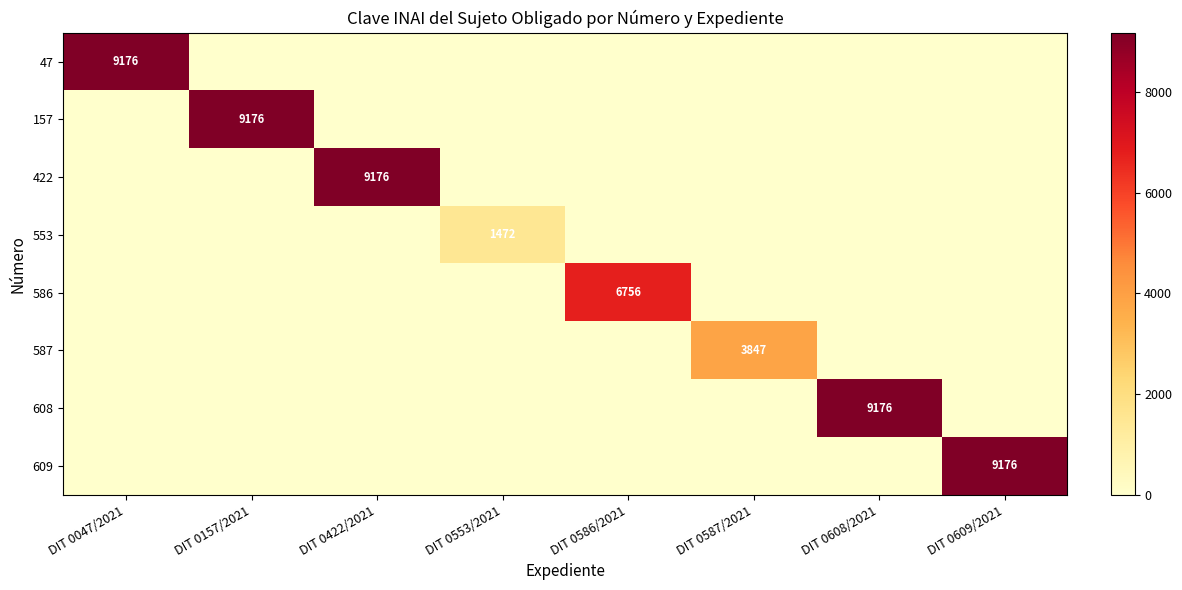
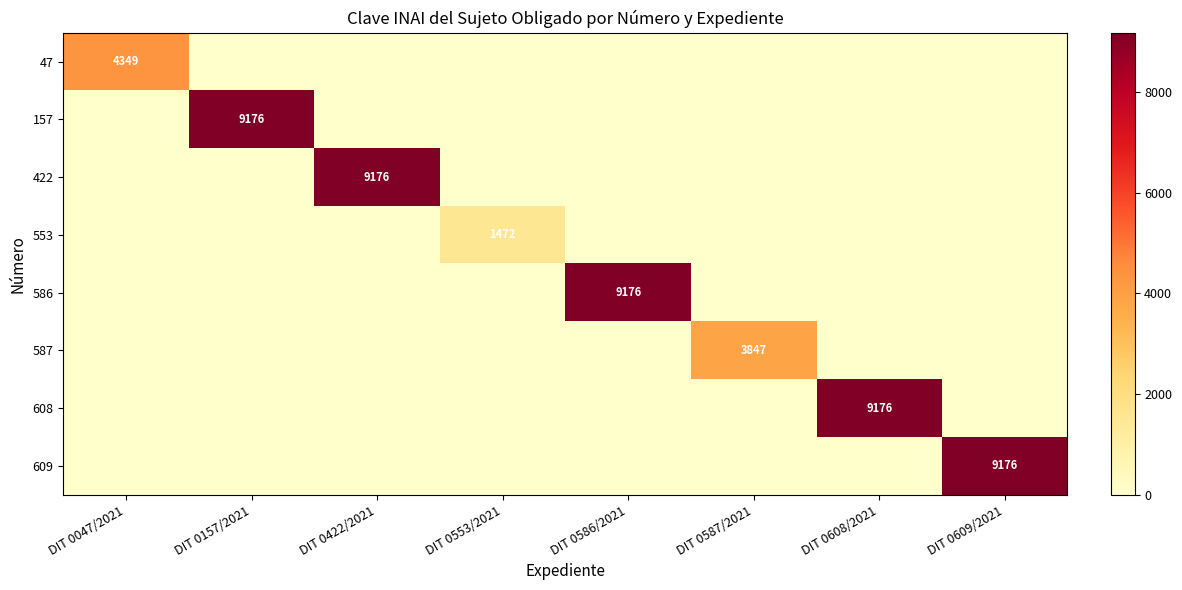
  {
    "47": {
-     "DIT 0047/2021": 9176
+     "DIT 0047/2021": 4349
    },
    "157": {
      "DIT 0157/2021": 9176
    },
    "422": {
      "DIT 0422/2021": 9176
    },
    "553": {
      "DIT 0553/2021": 1472
    },
    "586": {
-     "DIT 0586/2021": 6756
+     "DIT 0586/2021": 9176
    },
    "587": {
      "DIT 0587/2021": 3847
    },
    "608": {
      "DIT 0608/2021": 9176
    },
    "609": {
      "DIT 0609/2021": 9176
    }
  }
